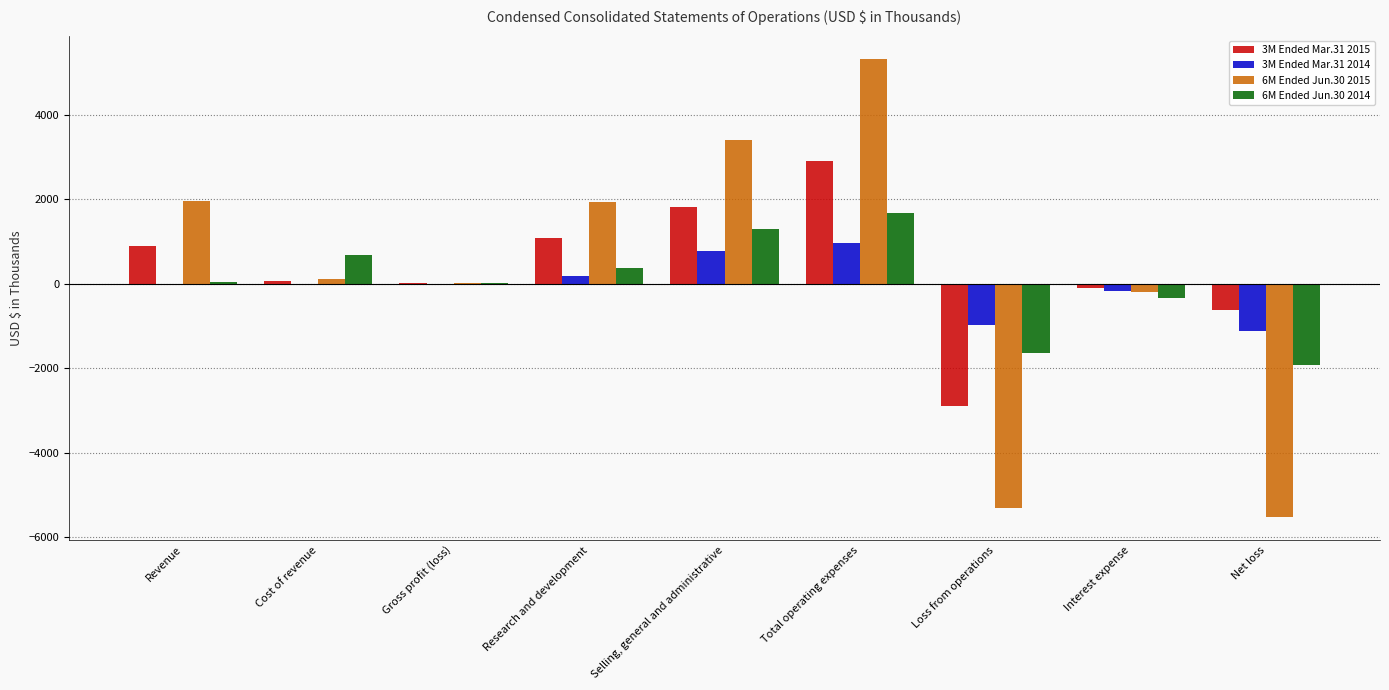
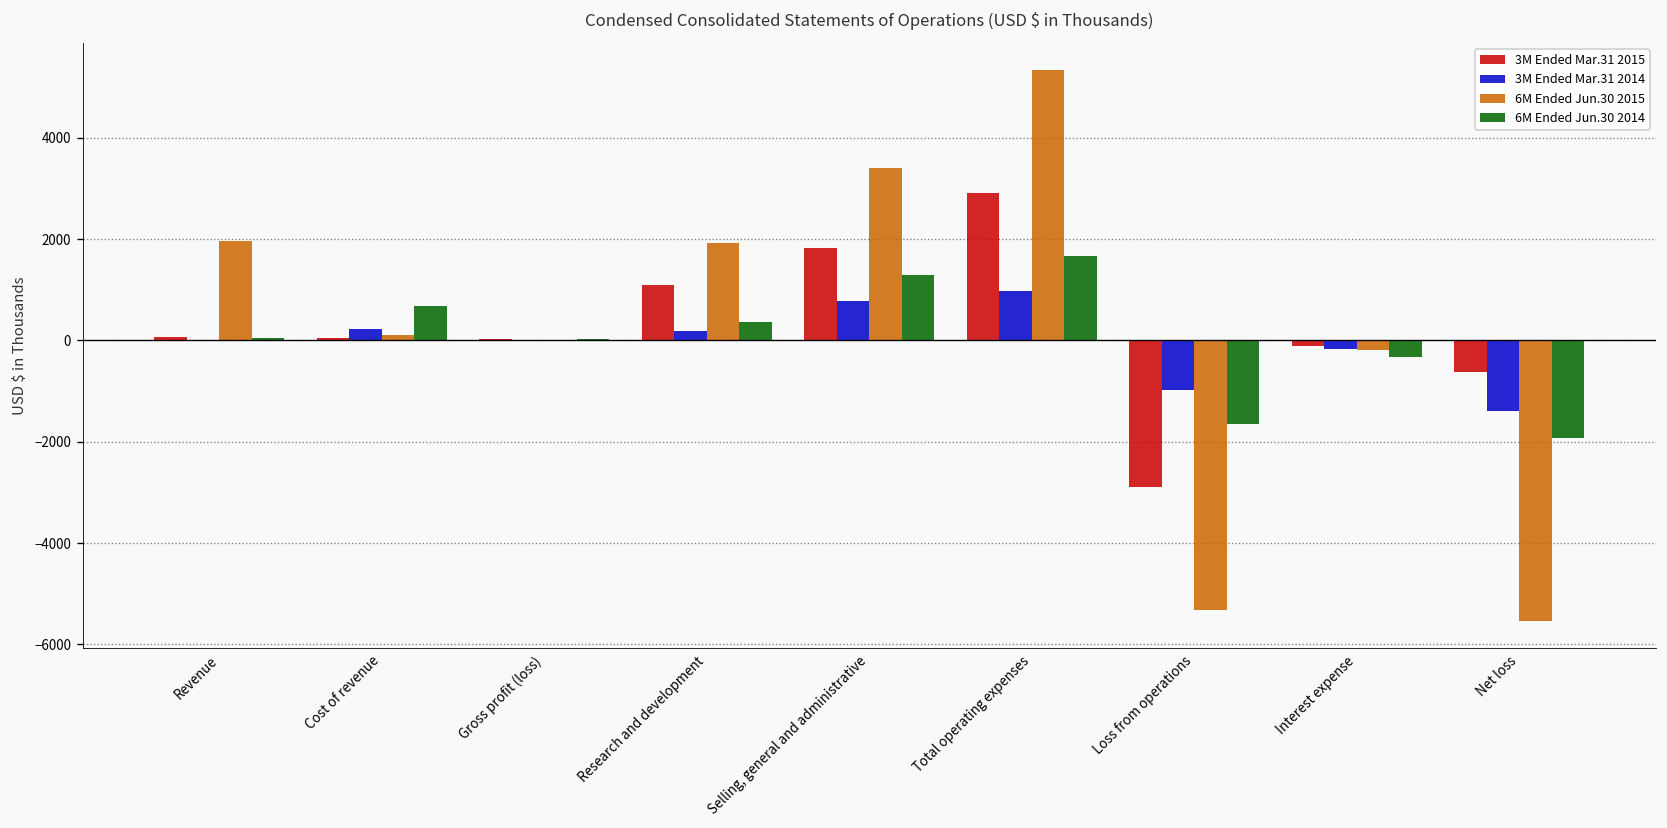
  {
    "3M Ended Mar.31 2015": {
-     "Revenue": 900,
+     "Revenue": 100,
      "Research and development": 1100,
      "Selling, general and administrative": 1800,
      "Total operating expenses": 2900,
      "Loss from operations": -2900,
      "Interest expense": -100,
      "Net loss": -600
    },
    "3M Ended Mar.31 2014": {
      "Revenue": 0,
-     "Cost of revenue": 0,
+     "Cost of revenue": 200,
      "Research and development": 200,
      "Selling, general and administrative": 800,
      "Total operating expenses": 1000,
      "Loss from operations": -1000,
      "Interest expense": -200,
-     "Net loss": -1100
+     "Net loss": -1400
    },
    "6M Ended Jun.30 2015": {
      "Revenue": 2000,
      "Cost of revenue": 100,
      "Research and development": 1900,
      "Selling, general and administrative": 3400,
      "Total operating expenses": 5300,
      "Loss from operations": -5300,
      "Interest expense": -200,
      "Net loss": -5500
    },
    "6M Ended Jun.30 2014": {
      "Cost of revenue": 700,
      "Research and development": 400,
      "Selling, general and administrative": 1300,
      "Total operating expenses": 1700,
      "Loss from operations": -1600,
      "Interest expense": -300,
      "Net loss": -1900
    }
  }
